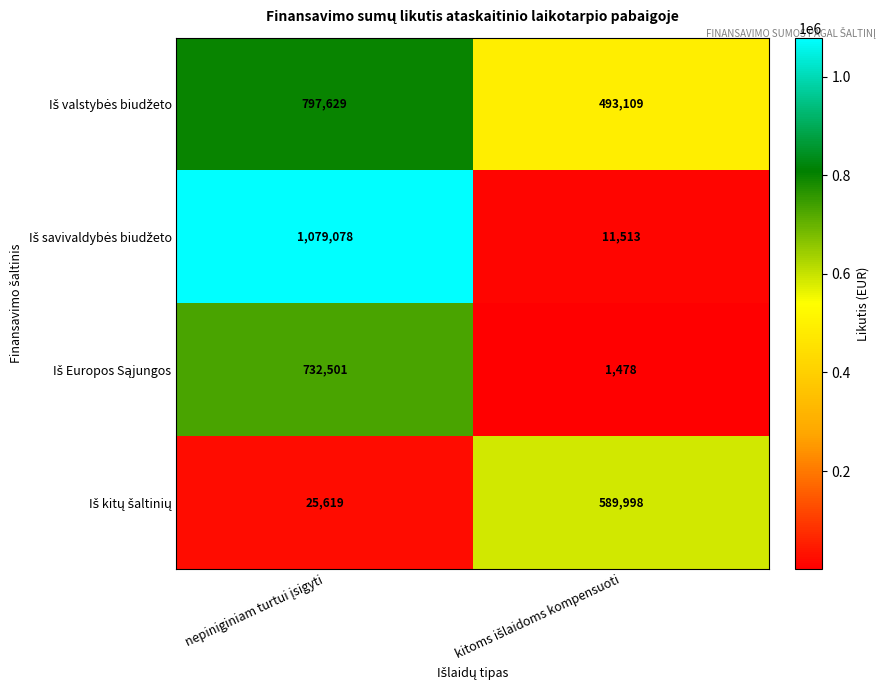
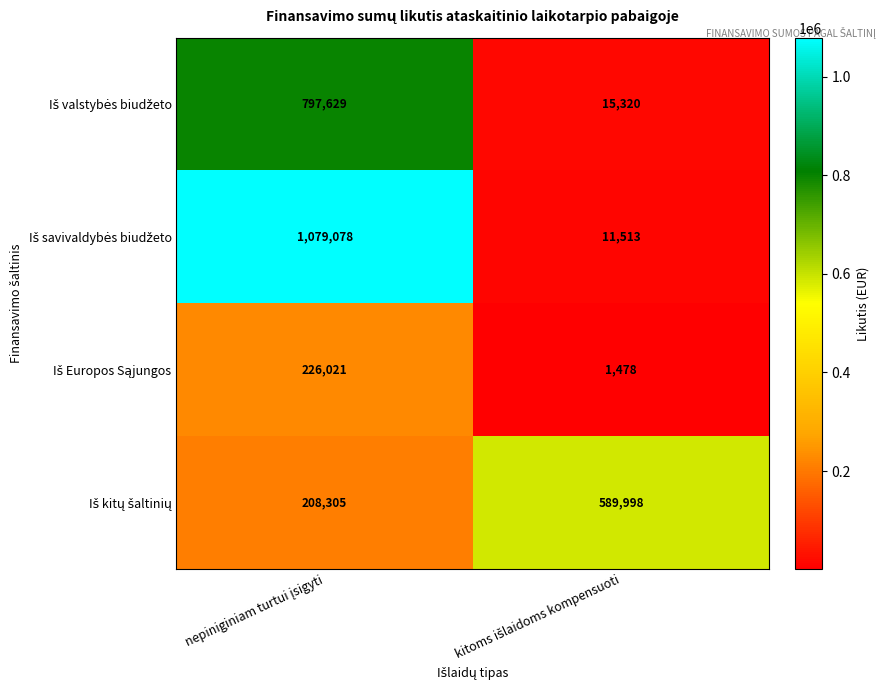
  {
    "Iš valstybės biudžeto": {
      "nepiniginiam turtui įsigyti": "797,629",
-     "kitoms išlaidoms kompensuoti": "493,109"
+     "kitoms išlaidoms kompensuoti": "15,320"
    },
    "Iš savivaldybės biudžeto": {
      "nepiniginiam turtui įsigyti": "1,079,078",
      "kitoms išlaidoms kompensuoti": "11,513"
    },
    "Iš Europos Sąjungos": {
-     "nepiniginiam turtui įsigyti": "732,501",
+     "nepiniginiam turtui įsigyti": "226,021",
      "kitoms išlaidoms kompensuoti": "1,478"
    },
    "Iš kitų šaltinių": {
-     "nepiniginiam turtui įsigyti": "25,619",
+     "nepiniginiam turtui įsigyti": "208,305",
      "kitoms išlaidoms kompensuoti": "589,998"
    }
  }
